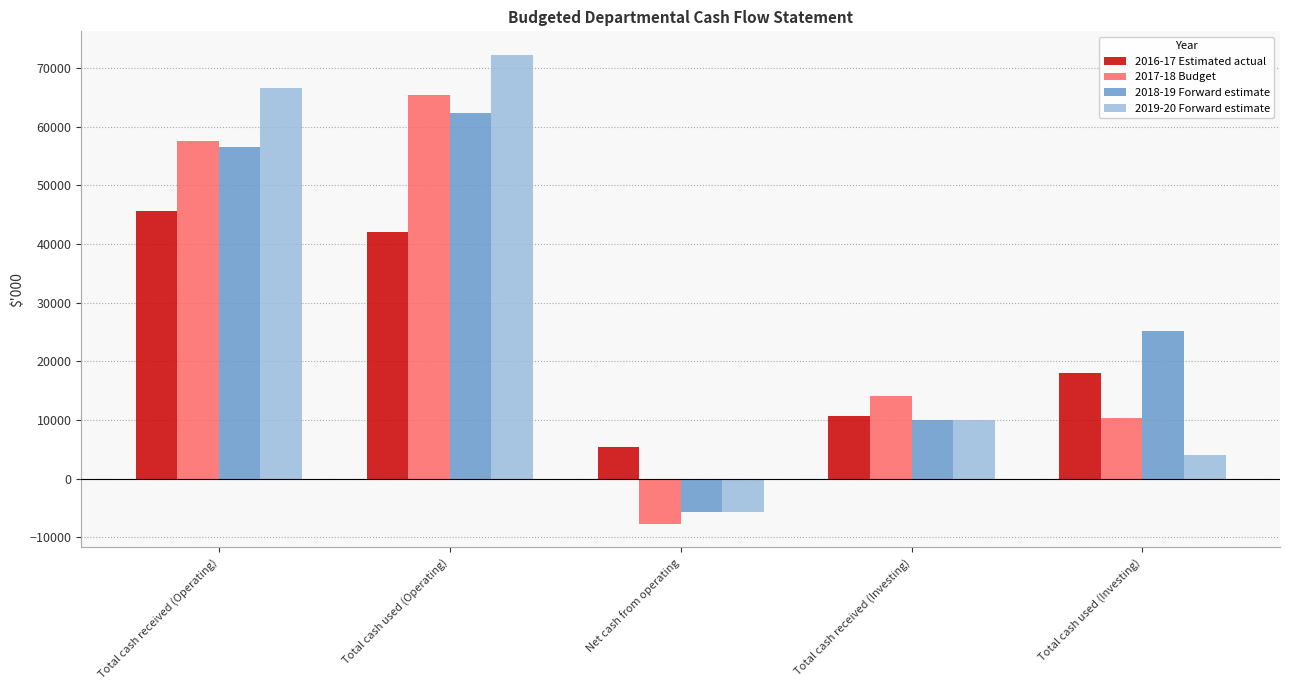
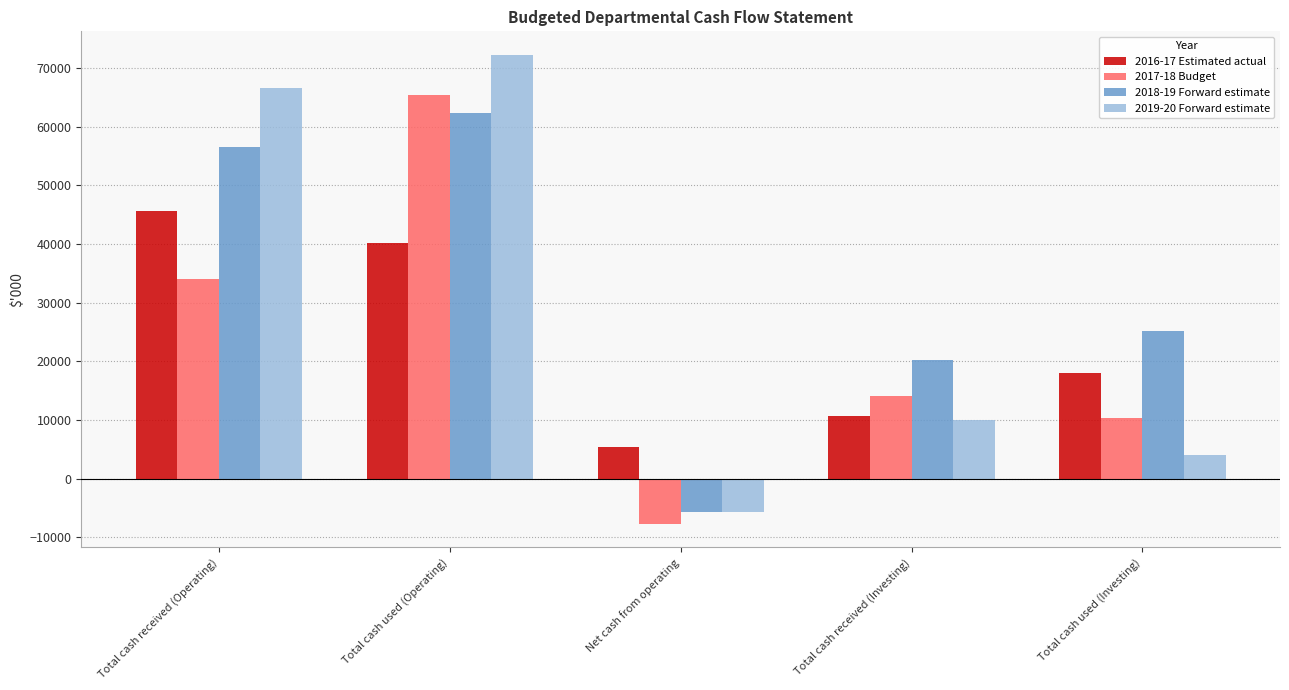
  {
    "2016-17 Estimated actual": {
      "Total cash received (Operating)": 46000,
-     "Total cash used (Operating)": 42000,
+     "Total cash used (Operating)": 40000,
      "Net cash from operating": 5000,
      "Total cash received (Investing)": 11000,
      "Total cash used (Investing)": 18000
    },
    "2017-18 Budget": {
-     "Total cash received (Operating)": 58000,
+     "Total cash received (Operating)": 34000,
      "Total cash used (Operating)": 65000,
      "Net cash from operating": -8000,
      "Total cash received (Investing)": 14000,
      "Total cash used (Investing)": 10000
    },
    "2018-19 Forward estimate": {
      "Total cash received (Operating)": 57000,
      "Total cash used (Operating)": 62000,
      "Net cash from operating": -6000,
-     "Total cash received (Investing)": 10000,
+     "Total cash received (Investing)": 20000,
      "Total cash used (Investing)": 25000
    },
    "2019-20 Forward estimate": {
      "Total cash received (Operating)": 67000,
      "Total cash used (Operating)": 72000,
      "Net cash from operating": -6000,
      "Total cash received (Investing)": 10000,
      "Total cash used (Investing)": 4000
    }
  }
